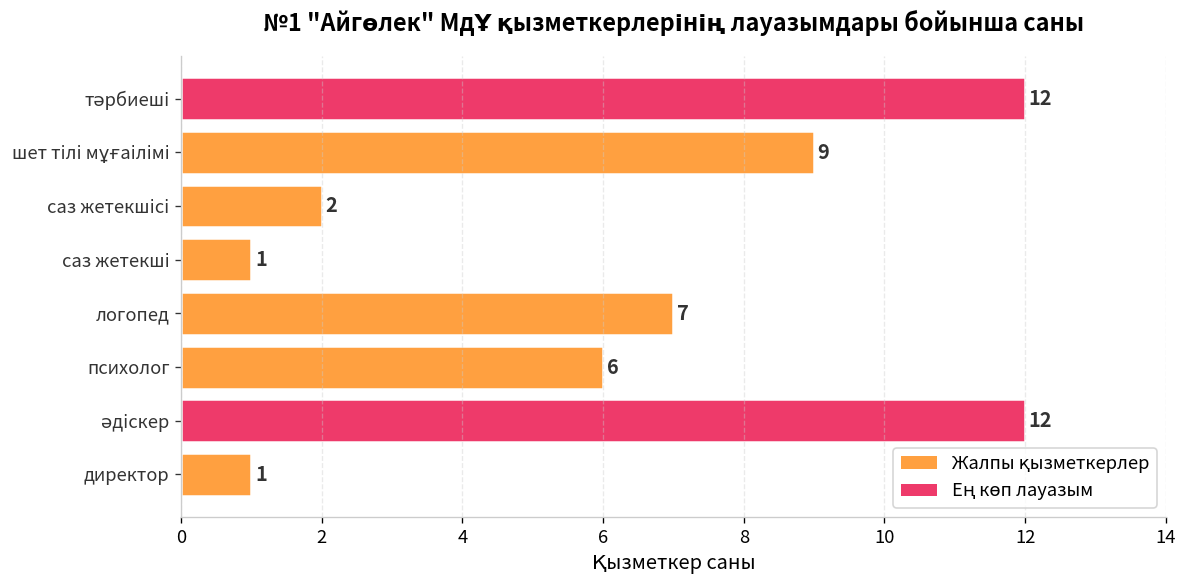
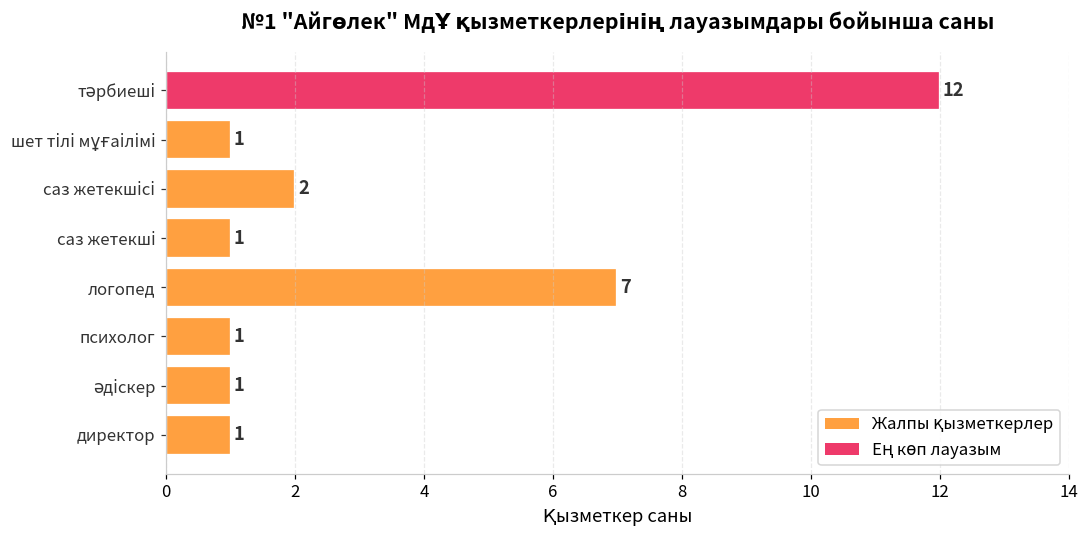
  {
    "тәрбиеші": 12,
-   "шет тілі мұғаілімі": 9,
+   "шет тілі мұғаілімі": 1,
    "саз жетекшісі": 2,
    "саз жетекші": 1,
    "логопед": 7,
-   "психолог": 6,
-   "әдіскер": 12,
+   "психолог": 1,
+   "әдіскер": 1,
    "директор": 1
  }
